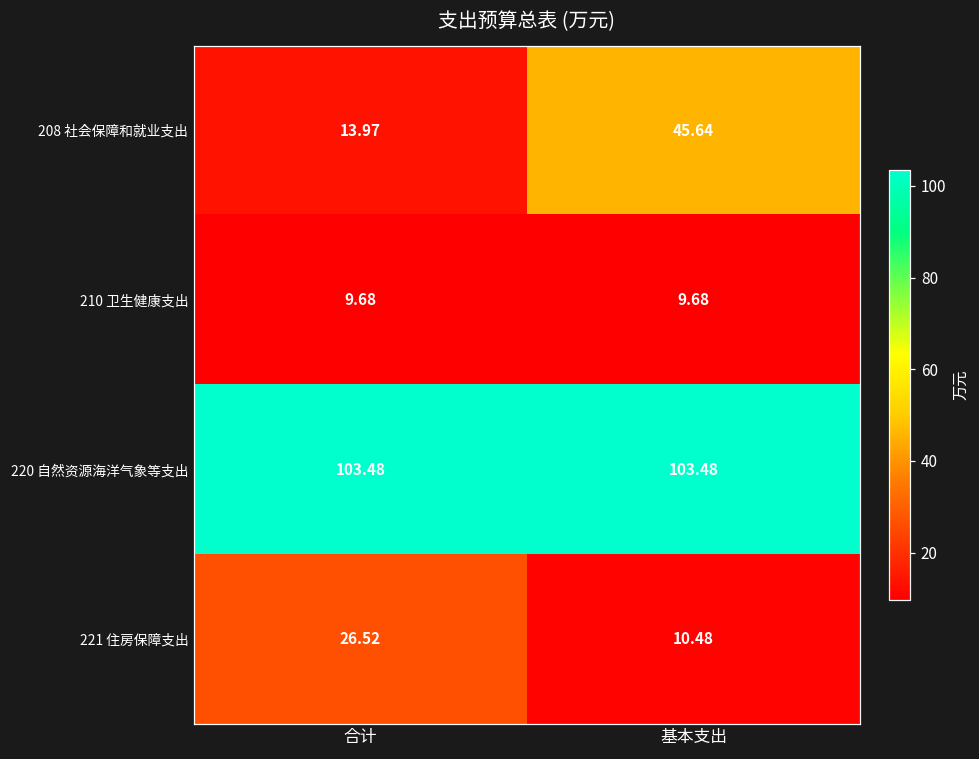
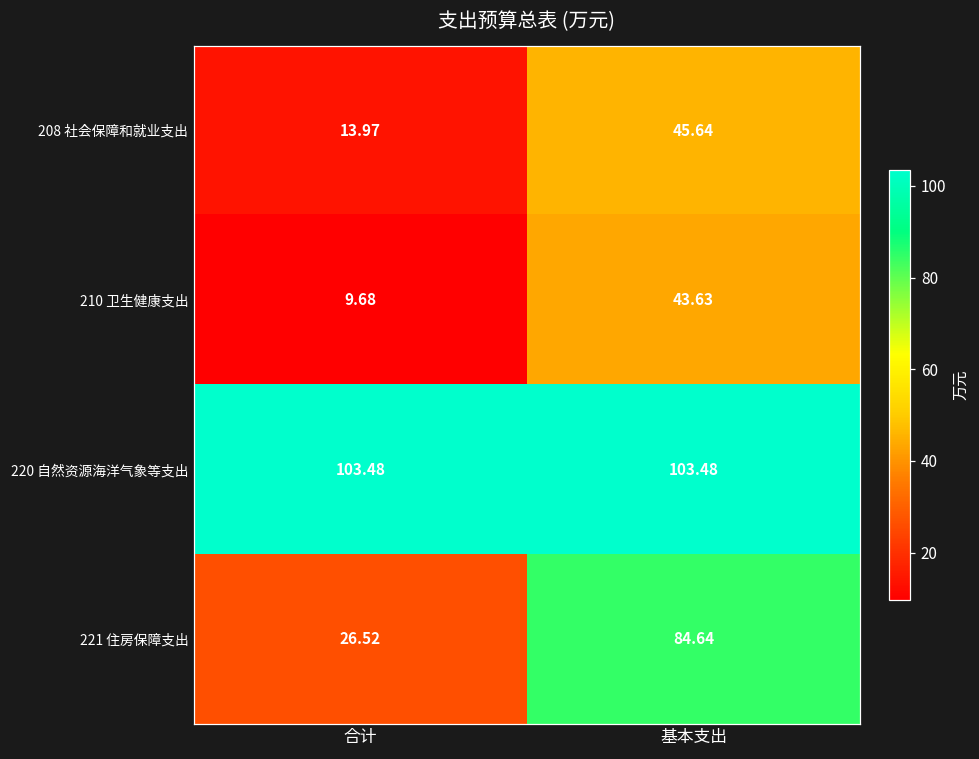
  {
    "208 社会保障和就业支出": {
      "合计": 13.97,
      "基本支出": 45.64
    },
    "210 卫生健康支出": {
      "合计": 9.68,
-     "基本支出": 9.68
+     "基本支出": 43.63
    },
    "220 自然资源海洋气象等支出": {
      "合计": 103.48,
      "基本支出": 103.48
    },
    "221 住房保障支出": {
      "合计": 26.52,
-     "基本支出": 10.48
+     "基本支出": 84.64
    }
  }
